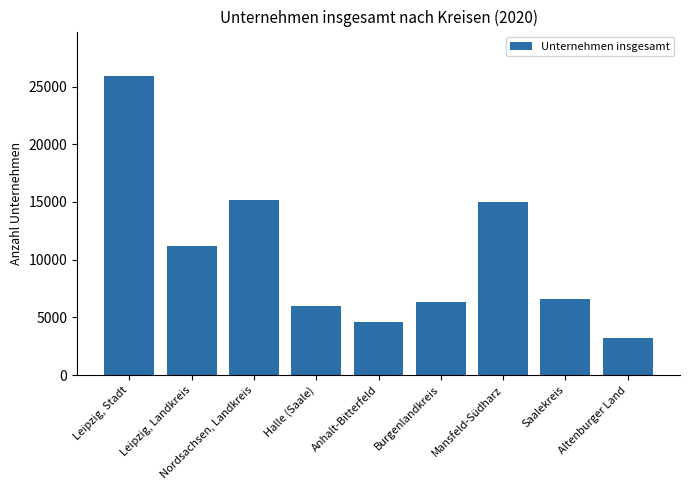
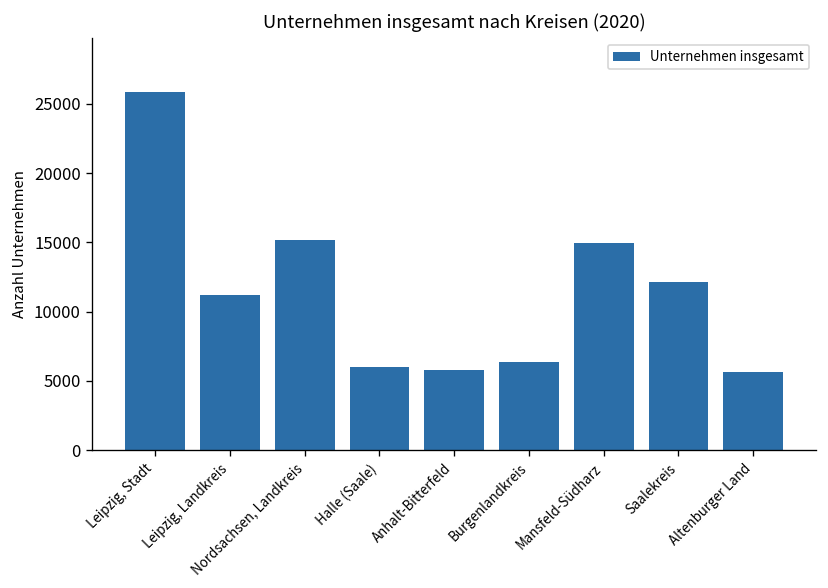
  {
    "Leipzig, Stadt": 25900,
    "Leipzig, Landkreis": 11200,
    "Nordsachsen, Landkreis": 15200,
    "Halle (Saale)": 6000,
-   "Anhalt-Bitterfeld": 4600,
+   "Anhalt-Bitterfeld": 5800,
    "Burgenlandkreis": 6400,
    "Mansfeld-Südharz": 15000,
-   "Saalekreis": 6600,
-   "Altenburger Land": 3200
+   "Saalekreis": 12100,
+   "Altenburger Land": 5600
  }
